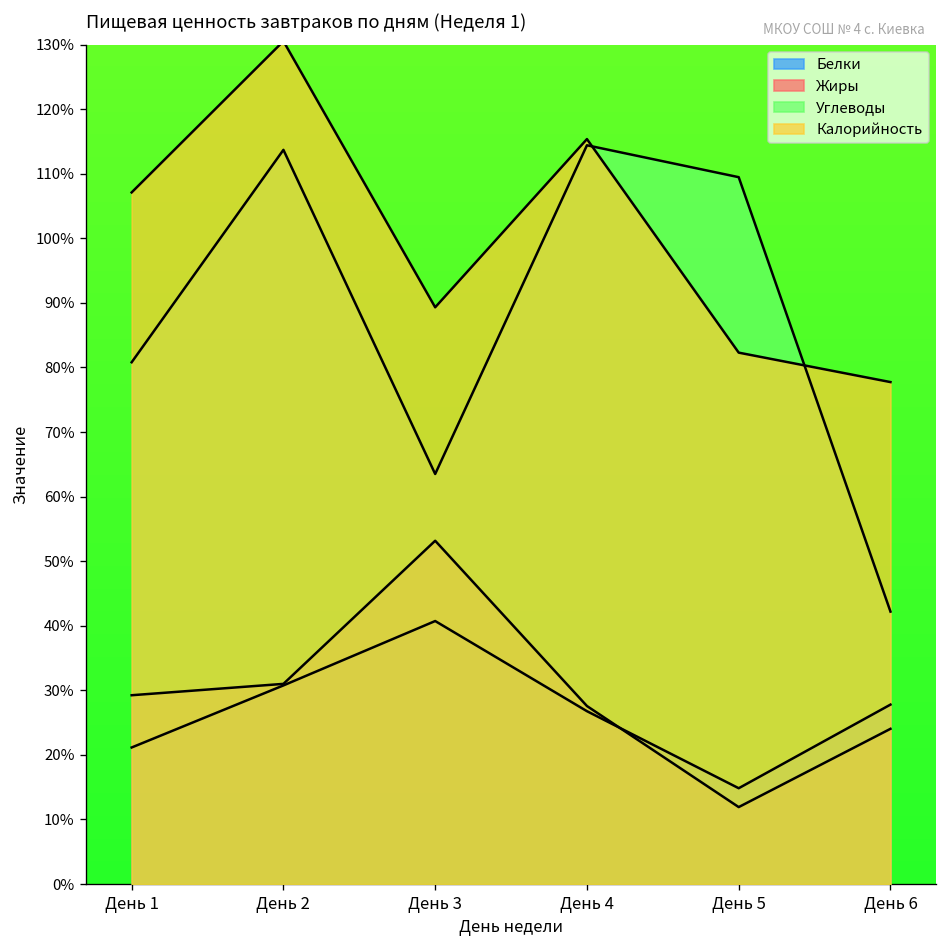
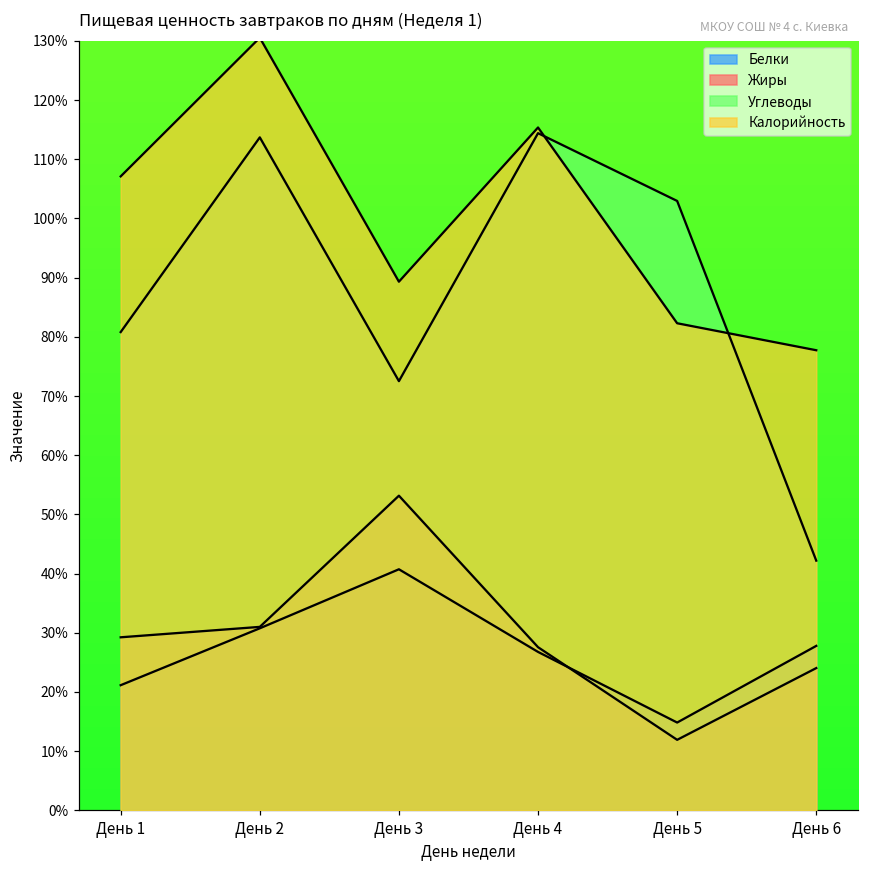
  {
    "Белки": {
      "День 1": "21%",
      "День 3": "41%",
      "День 4": "27%",
      "День 5": "15%",
      "День 6": "28%"
    },
    "Жиры": {
      "День 1": "29%",
      "День 3": "53%",
      "День 4": "28%",
      "День 5": "12%",
      "День 6": "24%"
    },
    "Углеводы": {
      "День 1": "81%",
      "День 2": "114%",
-     "День 3": "64%",
+     "День 3": "73%",
      "День 4": "114%",
-     "День 5": "109%",
+     "День 5": "103%",
      "День 6": "42%"
    },
    "Калорийность": {
      "День 1": "107%",
      "День 3": "89%",
      "День 4": "115%",
      "День 5": "82%",
      "День 6": "78%"
    }
  }
